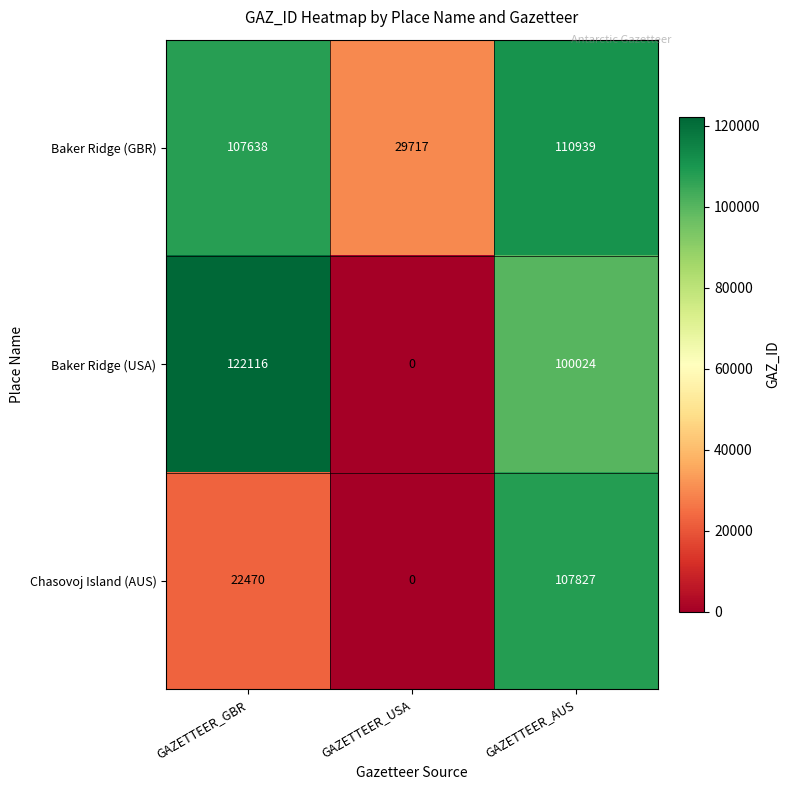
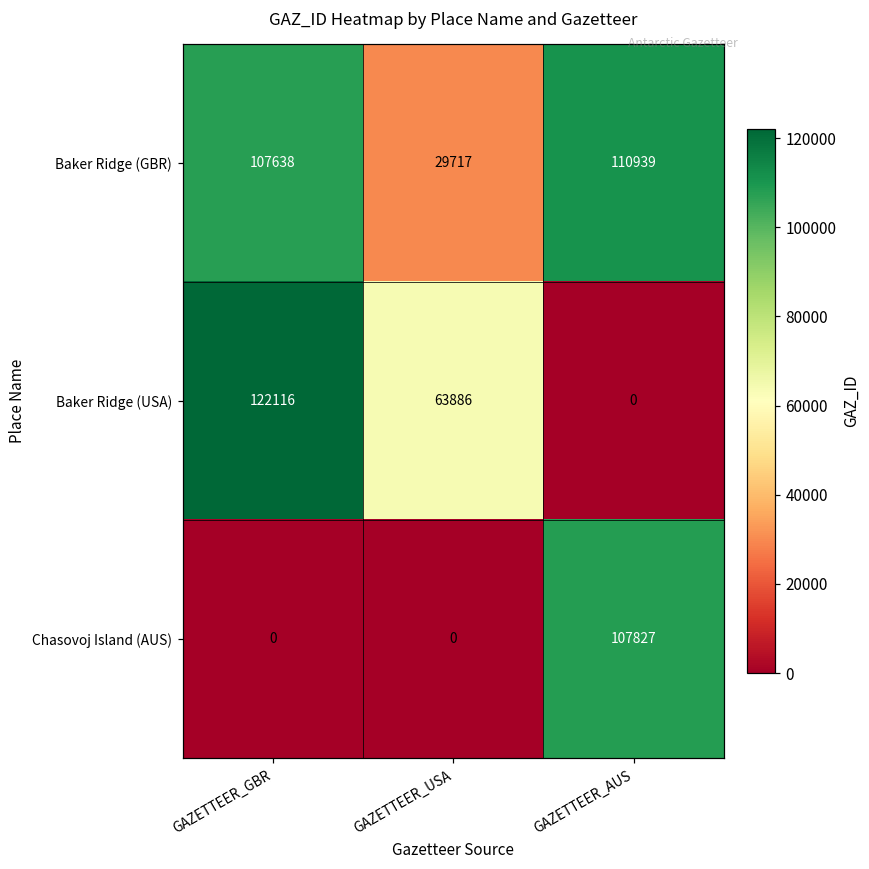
  {
    "Baker Ridge (GBR)": {
      "GAZETTEER_GBR": 107638,
      "GAZETTEER_USA": 29717,
      "GAZETTEER_AUS": 110939
    },
    "Baker Ridge (USA)": {
      "GAZETTEER_GBR": 122116,
-     "GAZETTEER_USA": 0,
-     "GAZETTEER_AUS": 100024
+     "GAZETTEER_USA": 63886,
+     "GAZETTEER_AUS": 0
    },
    "Chasovoj Island (AUS)": {
-     "GAZETTEER_GBR": 22470,
+     "GAZETTEER_GBR": 0,
      "GAZETTEER_USA": 0,
      "GAZETTEER_AUS": 107827
    }
  }
